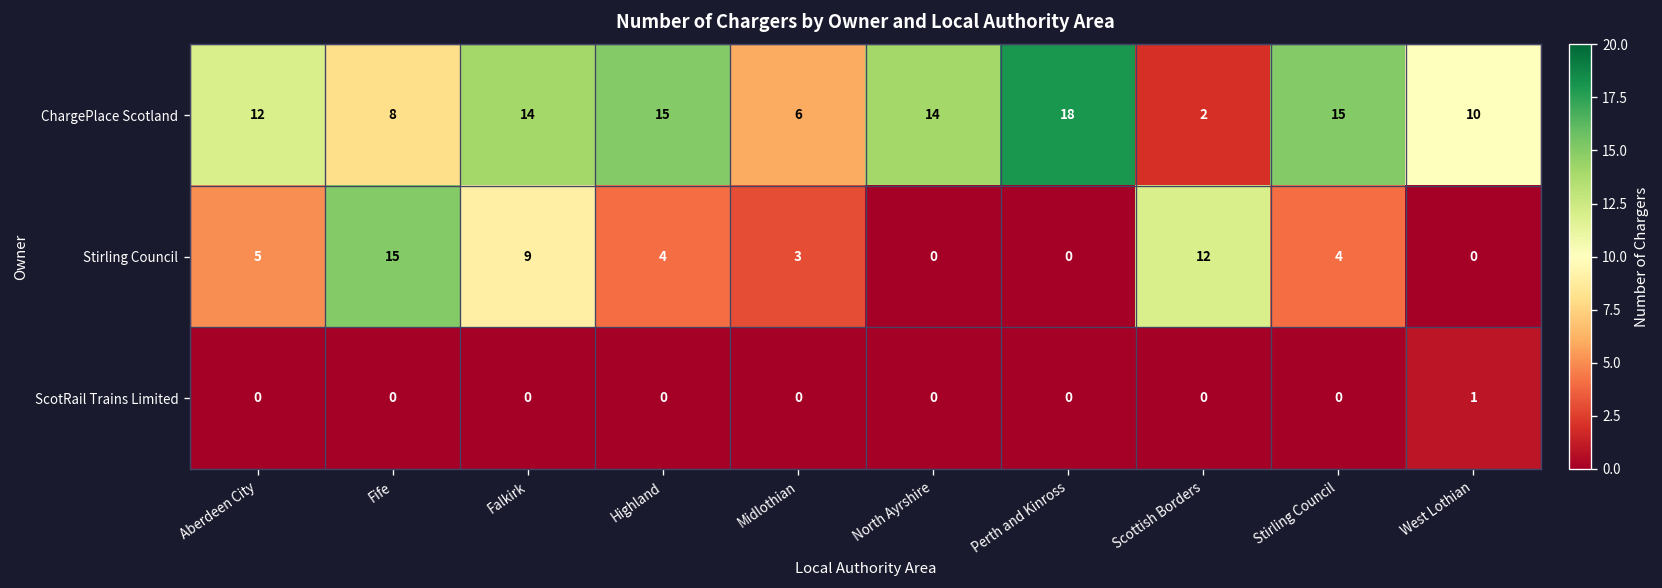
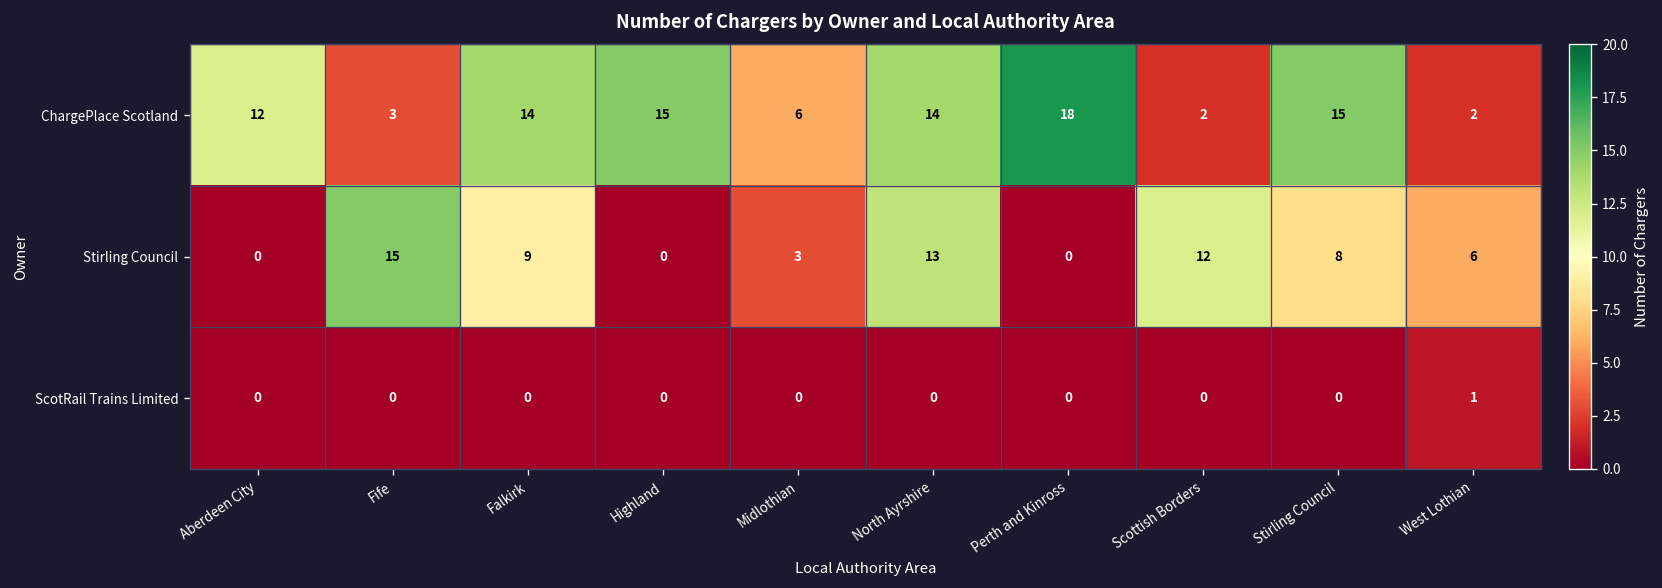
  {
    "ChargePlace Scotland": {
      "Aberdeen City": 12,
-     "Fife": 8,
+     "Fife": 3,
      "Falkirk": 14,
      "Highland": 15,
      "Midlothian": 6,
      "North Ayrshire": 14,
      "Perth and Kinross": 18,
      "Scottish Borders": 2,
      "Stirling Council": 15,
-     "West Lothian": 10
+     "West Lothian": 2
    },
    "Stirling Council": {
-     "Aberdeen City": 5,
+     "Aberdeen City": 0,
      "Fife": 15,
      "Falkirk": 9,
-     "Highland": 4,
+     "Highland": 0,
      "Midlothian": 3,
-     "North Ayrshire": 0,
+     "North Ayrshire": 13,
      "Perth and Kinross": 0,
      "Scottish Borders": 12,
-     "Stirling Council": 4,
-     "West Lothian": 0
+     "Stirling Council": 8,
+     "West Lothian": 6
    },
    "ScotRail Trains Limited": {
      "Aberdeen City": 0,
      "Fife": 0,
      "Falkirk": 0,
      "Highland": 0,
      "Midlothian": 0,
      "North Ayrshire": 0,
      "Perth and Kinross": 0,
      "Scottish Borders": 0,
      "Stirling Council": 0,
      "West Lothian": 1
    }
  }
